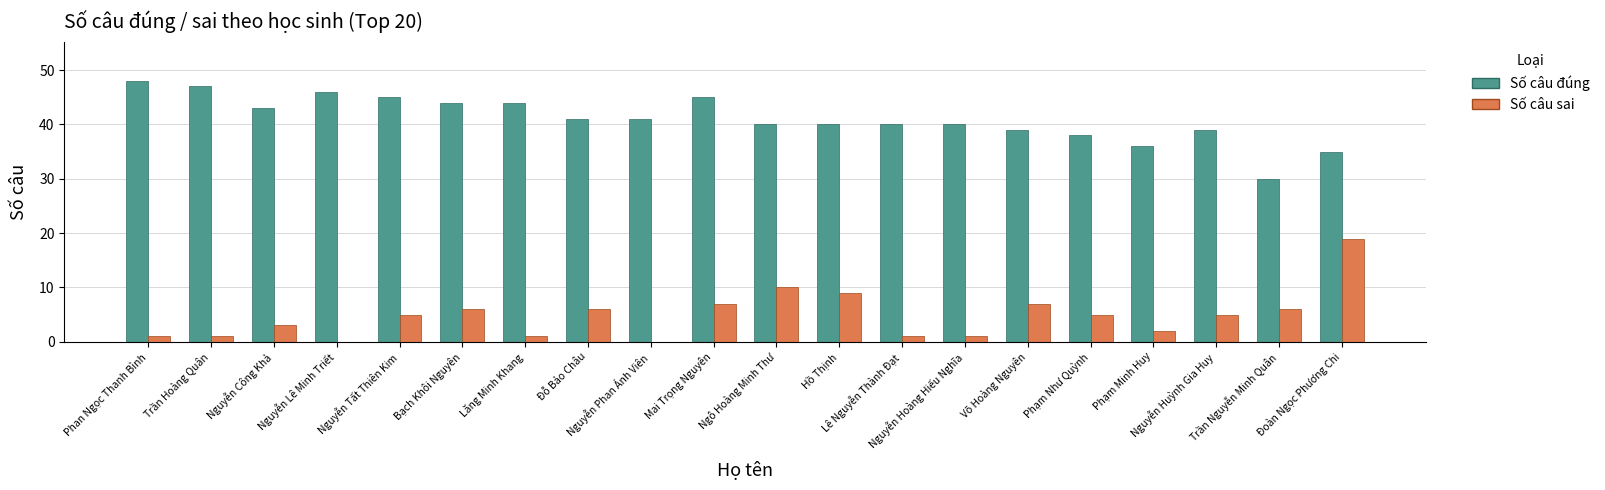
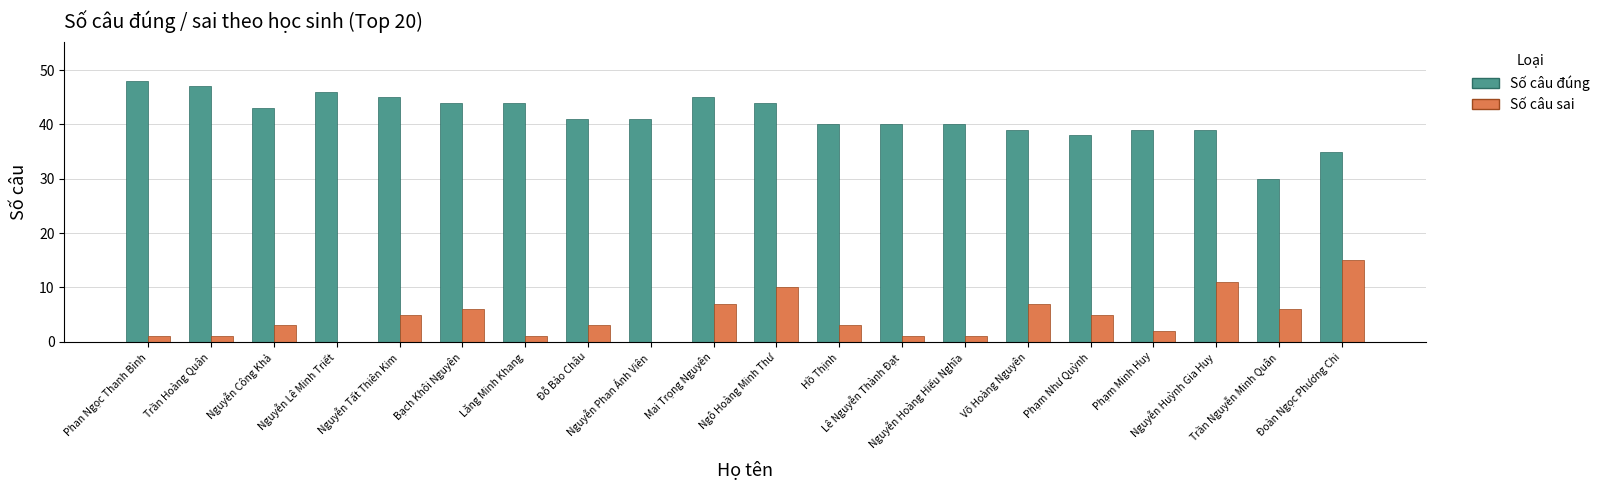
  {
    "Số câu đúng": {
      "Phan Ngọc Thanh Bình": 48,
      "Trần Hoàng Quân": 47,
      "Nguyễn Công Khả": 43,
      "Nguyễn Lê Minh Triết": 46,
      "Nguyễn Tất Thiên Kim": 45,
      "Bạch Khôi Nguyên": 44,
      "Lăng Minh Khang": 44,
      "Đỗ Bảo Châu": 41,
      "Nguyễn Phan Ánh Viên": 41,
      "Mai Trọng Nguyên": 45,
-     "Ngô Hoàng Minh Thư": 40,
+     "Ngô Hoàng Minh Thư": 44,
      "Hồ Thịnh": 40,
      "Lê Nguyễn Thành Đạt": 40,
      "Nguyễn Hoàng Hiếu Nghĩa": 40,
      "Võ Hoàng Nguyên": 39,
      "Phạm Như Quỳnh": 38,
-     "Phạm Minh Huy": 36,
+     "Phạm Minh Huy": 39,
      "Nguyễn Huỳnh Gia Huy": 39,
      "Trần Nguyễn Minh Quân": 30,
      "Đoàn Ngọc Phương Chi": 35
    },
    "Số câu sai": {
      "Phan Ngọc Thanh Bình": 1,
      "Trần Hoàng Quân": 1,
      "Nguyễn Công Khả": 3,
      "Nguyễn Lê Minh Triết": 0,
      "Nguyễn Tất Thiên Kim": 5,
      "Bạch Khôi Nguyên": 6,
      "Lăng Minh Khang": 1,
-     "Đỗ Bảo Châu": 6,
+     "Đỗ Bảo Châu": 3,
      "Nguyễn Phan Ánh Viên": 0,
      "Mai Trọng Nguyên": 7,
      "Ngô Hoàng Minh Thư": 10,
-     "Hồ Thịnh": 9,
+     "Hồ Thịnh": 3,
      "Lê Nguyễn Thành Đạt": 1,
      "Nguyễn Hoàng Hiếu Nghĩa": 1,
      "Võ Hoàng Nguyên": 7,
      "Phạm Như Quỳnh": 5,
      "Phạm Minh Huy": 2,
-     "Nguyễn Huỳnh Gia Huy": 5,
+     "Nguyễn Huỳnh Gia Huy": 11,
      "Trần Nguyễn Minh Quân": 6,
-     "Đoàn Ngọc Phương Chi": 19
+     "Đoàn Ngọc Phương Chi": 15
    }
  }
